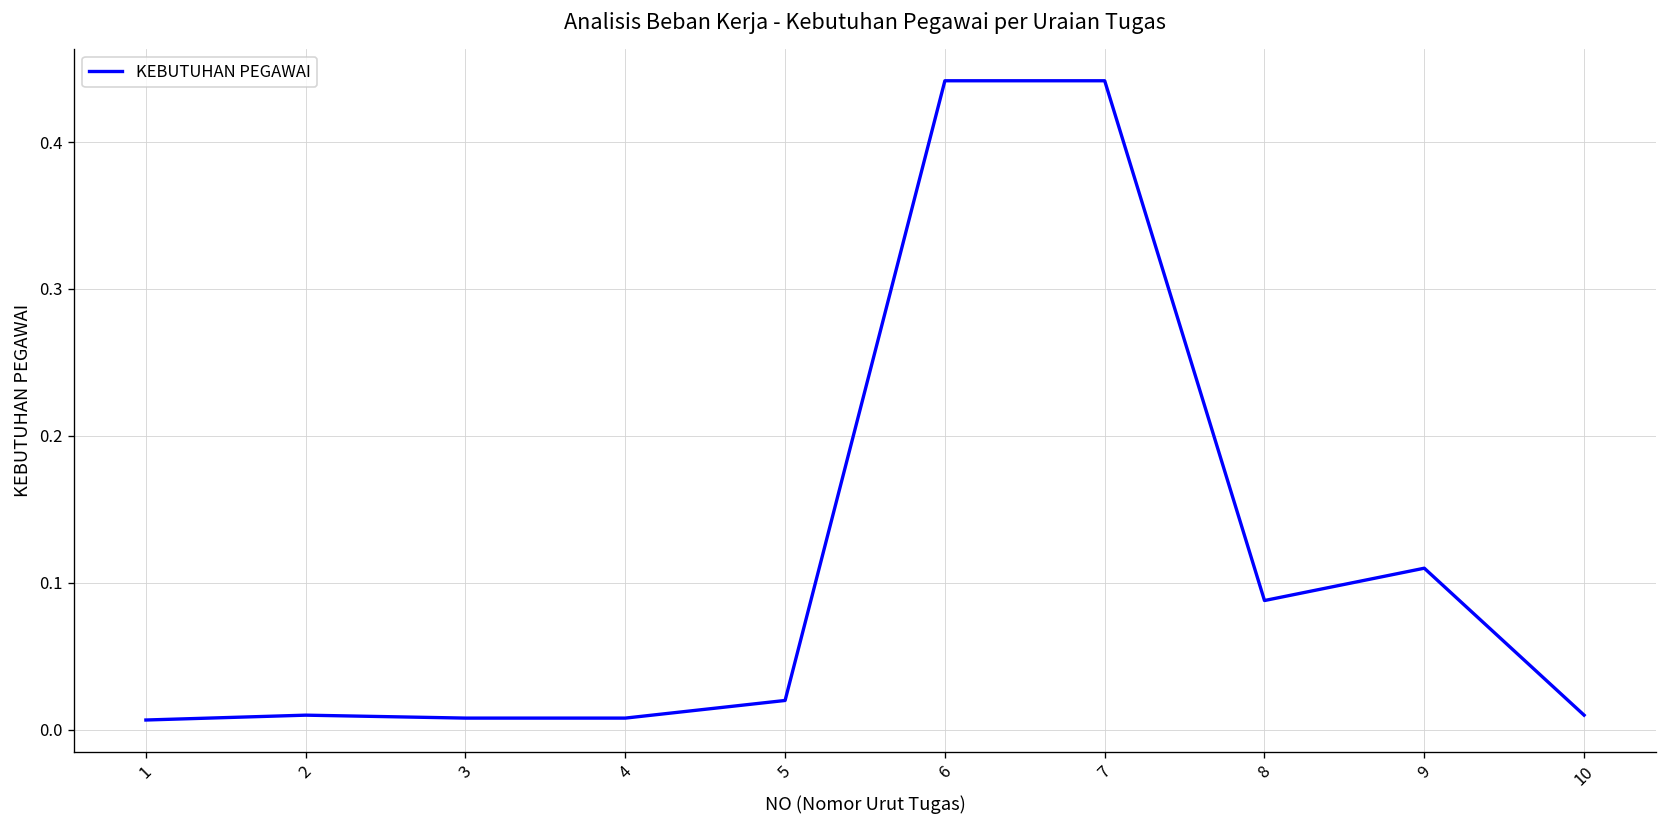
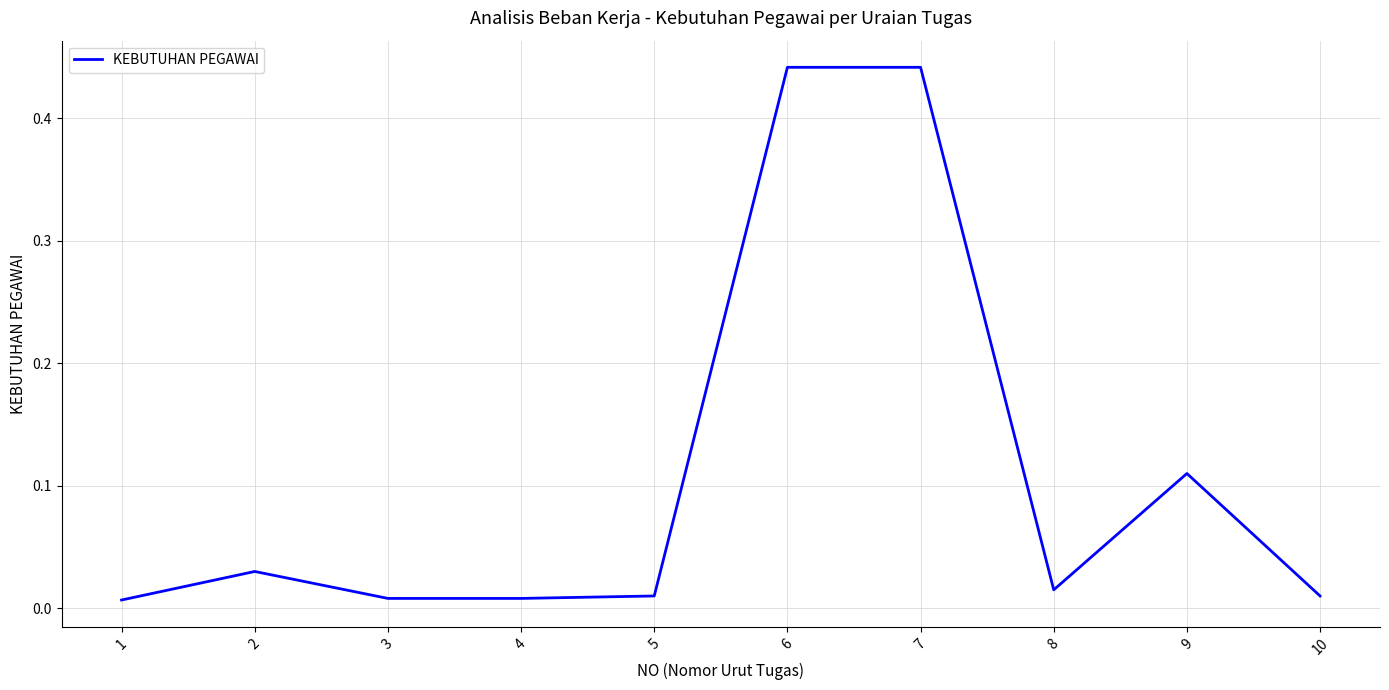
  {
    "1": 0.007,
-   "2": 0.01,
+   "2": 0.03,
    "3": 0.008,
    "4": 0.008,
-   "5": 0.02,
+   "5": 0.01,
    "6": 0.442,
    "7": 0.442,
-   "8": 0.088,
+   "8": 0.015,
    "9": 0.110,
    "10": 0.010
  }
